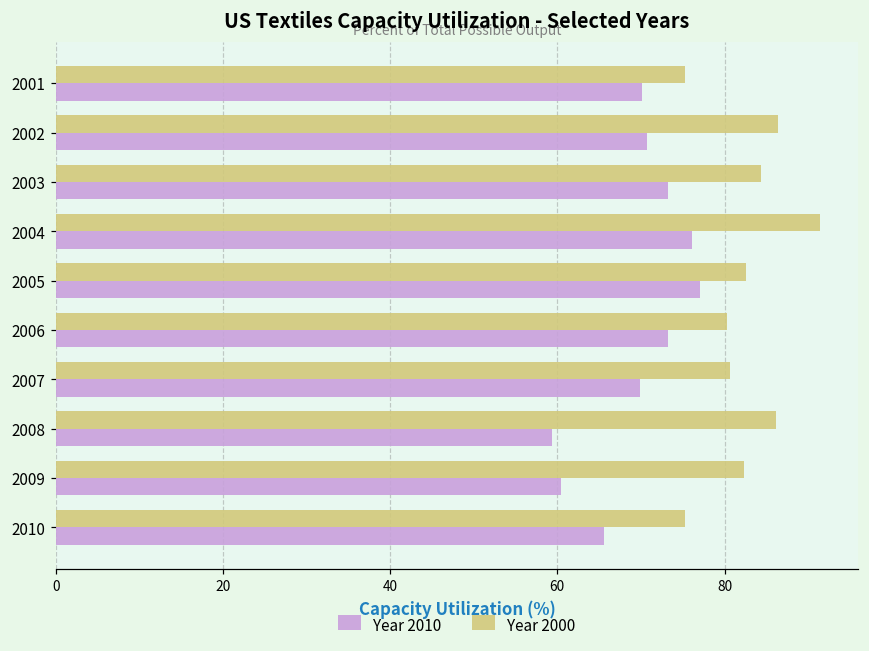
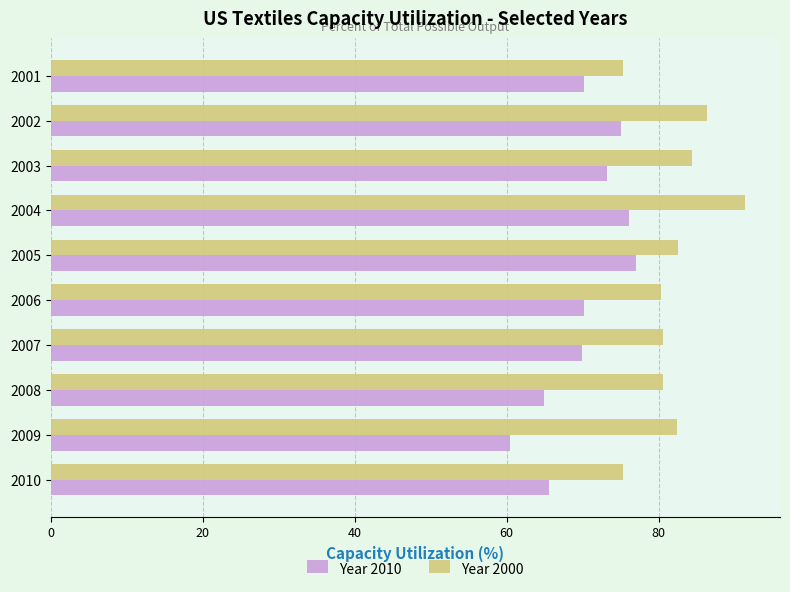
  {
    "Year 2010": {
      "2001": 70,
-     "2002": 71,
+     "2002": 75,
      "2003": 73,
      "2004": 76,
      "2005": 77,
-     "2006": 73,
+     "2006": 70,
      "2007": 70,
-     "2008": 59,
+     "2008": 65,
      "2009": 60,
      "2010": 66
    },
    "Year 2000": {
      "2001": 75,
      "2002": 86,
      "2003": 84,
      "2004": 91,
      "2005": 83,
      "2006": 80,
      "2007": 81,
-     "2008": 86,
+     "2008": 81,
      "2009": 82,
      "2010": 75
    }
  }
